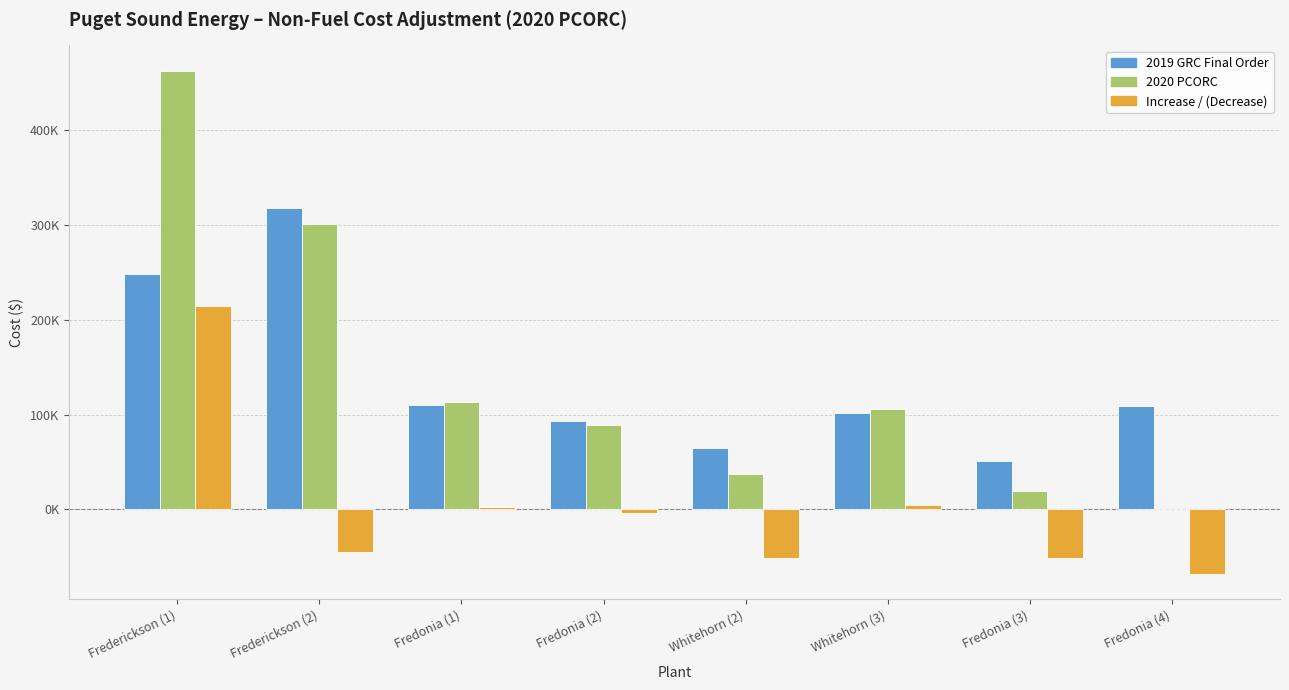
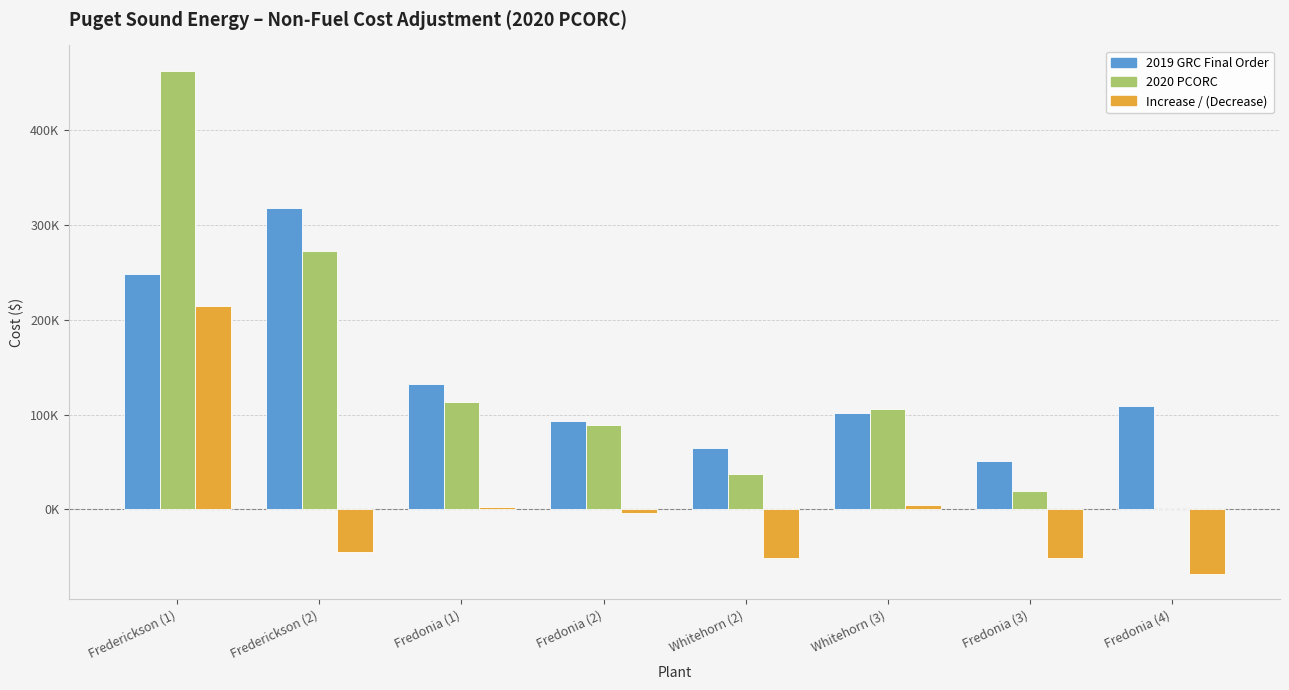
  {
    "2019 GRC Final Order": {
      "Frederickson (1)": 250000,
      "Frederickson (2)": 320000,
-     "Fredonia (1)": 110000,
+     "Fredonia (1)": 130000,
      "Fredonia (2)": 90000,
      "Whitehorn (2)": 60000,
      "Whitehorn (3)": 100000,
      "Fredonia (3)": 50000,
      "Fredonia (4)": 110000
    },
    "2020 PCORC": {
      "Frederickson (1)": 460000,
-     "Frederickson (2)": 300000,
+     "Frederickson (2)": 270000,
      "Fredonia (1)": 110000,
      "Fredonia (2)": 90000,
      "Whitehorn (2)": 40000,
      "Whitehorn (3)": 110000,
      "Fredonia (3)": 20000,
      "Fredonia (4)": 0
    },
    "Increase / (Decrease)": {
      "Frederickson (1)": 210000,
      "Frederickson (2)": -50000,
      "Fredonia (1)": 0,
      "Fredonia (2)": 0,
      "Whitehorn (2)": -50000,
      "Whitehorn (3)": 0,
      "Fredonia (3)": -50000,
      "Fredonia (4)": -70000
    }
  }
